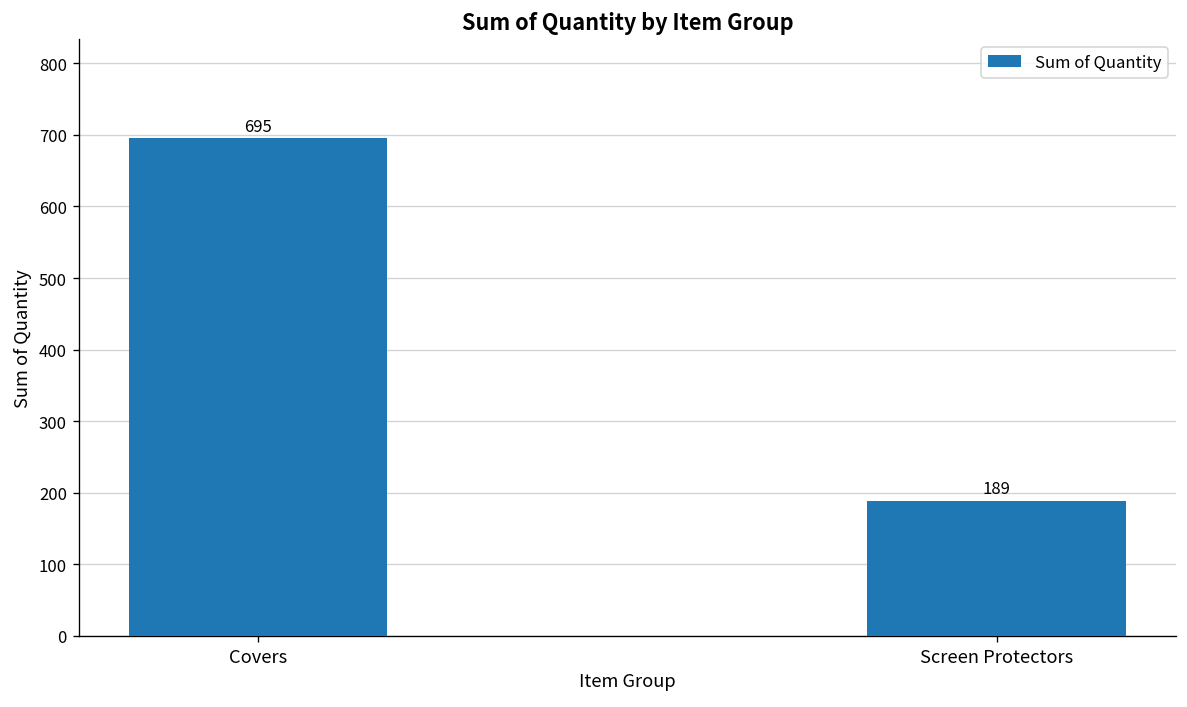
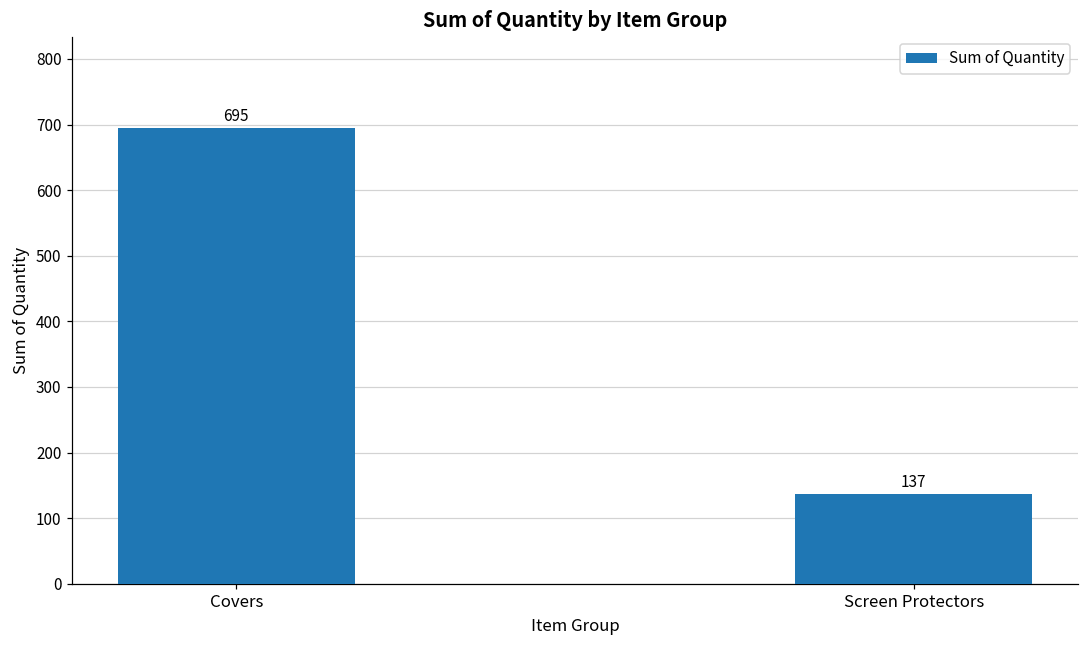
  {
    "Covers": 695,
-   "Screen Protectors": 189
+   "Screen Protectors": 137
  }
